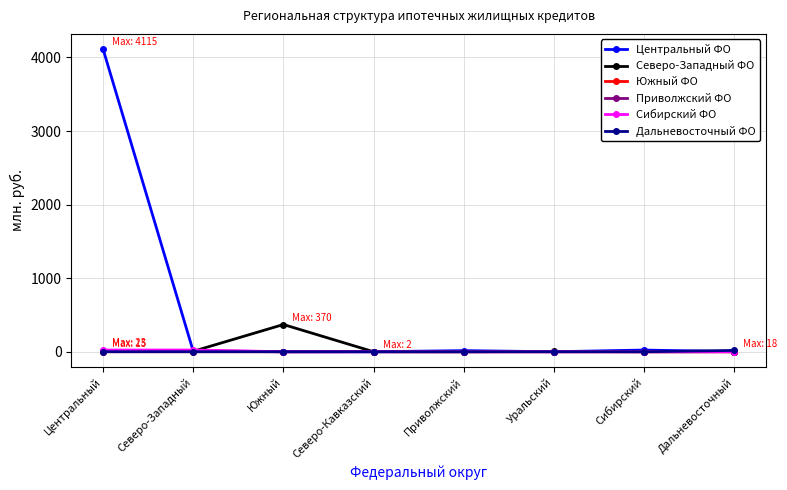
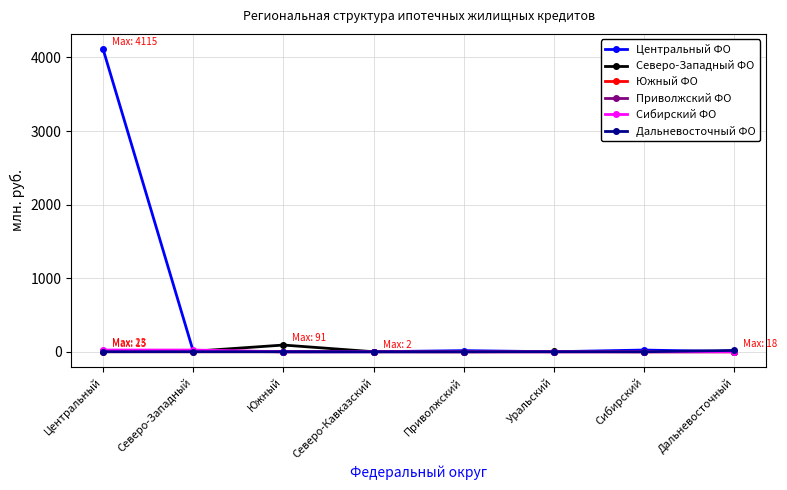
  {
    "Центральный ФО": {
      "Центральный": 4115
    },
    "Северо-Западный ФО": {
-     "Южный": 370
+     "Южный": 91
    }
  }
